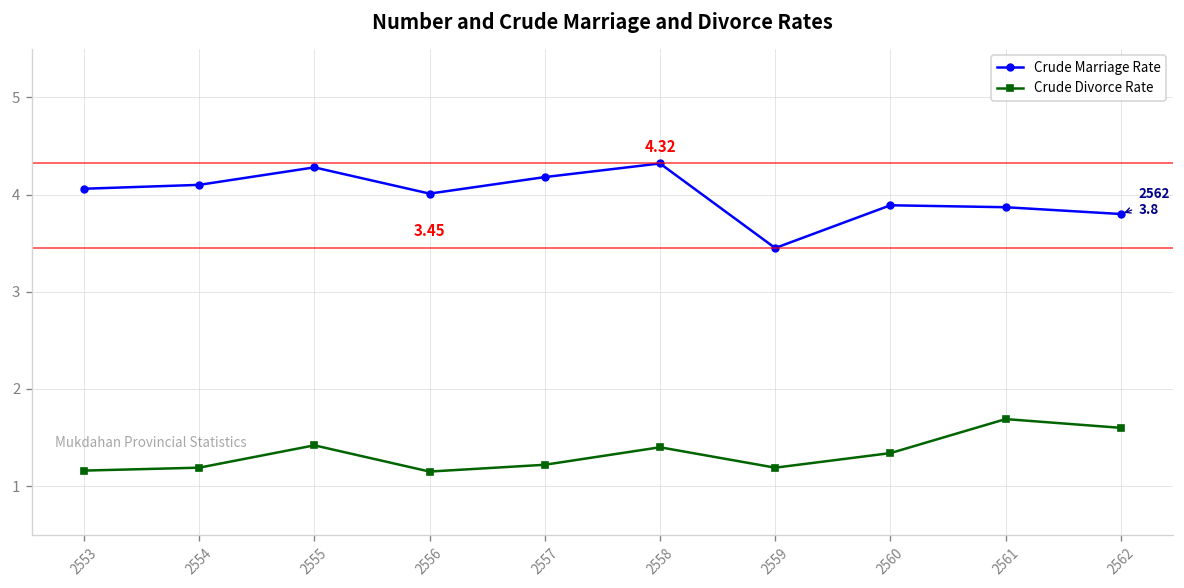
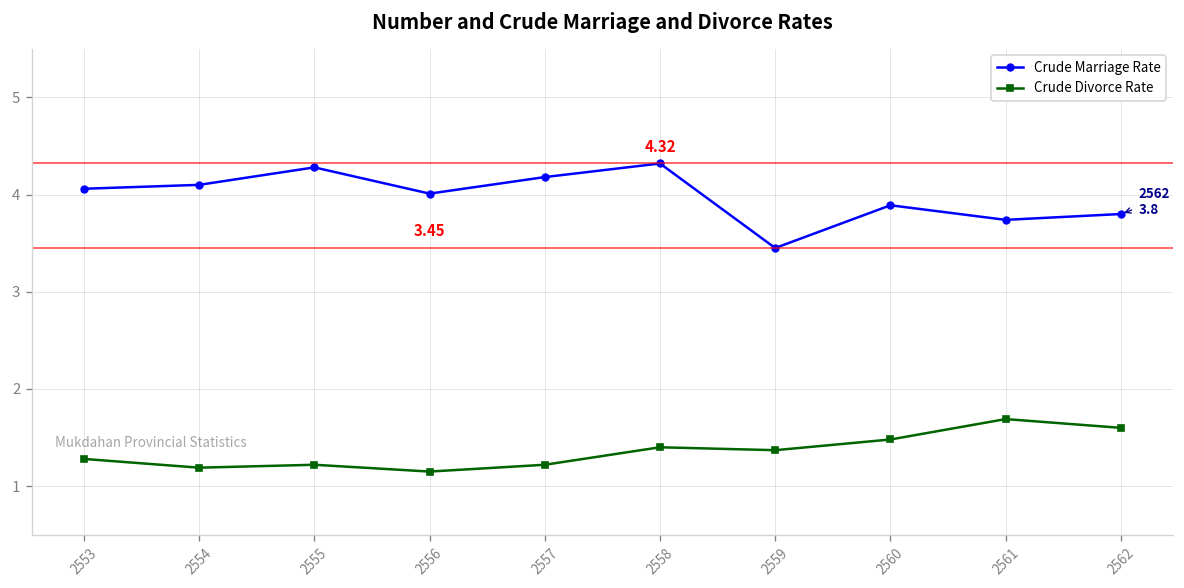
  {
    "Crude Marriage Rate": {
      "2553": 4.1,
      "2554": 4.1,
      "2555": 4.3,
      "2556": 4.0,
      "2557": 4.2,
      "2559": 3.5,
      "2560": 3.9,
-     "2561": 3.9
+     "2561": 3.7
    },
    "Crude Divorce Rate": {
-     "2553": 1.2,
+     "2553": 1.3,
      "2554": 1.2,
-     "2555": 1.4,
+     "2555": 1.2,
      "2556": 1.2,
      "2557": 1.2,
      "2558": 1.4,
-     "2559": 1.2,
-     "2560": 1.3,
+     "2559": 1.4,
+     "2560": 1.5,
      "2561": 1.7,
      "2562": 1.6
    }
  }
